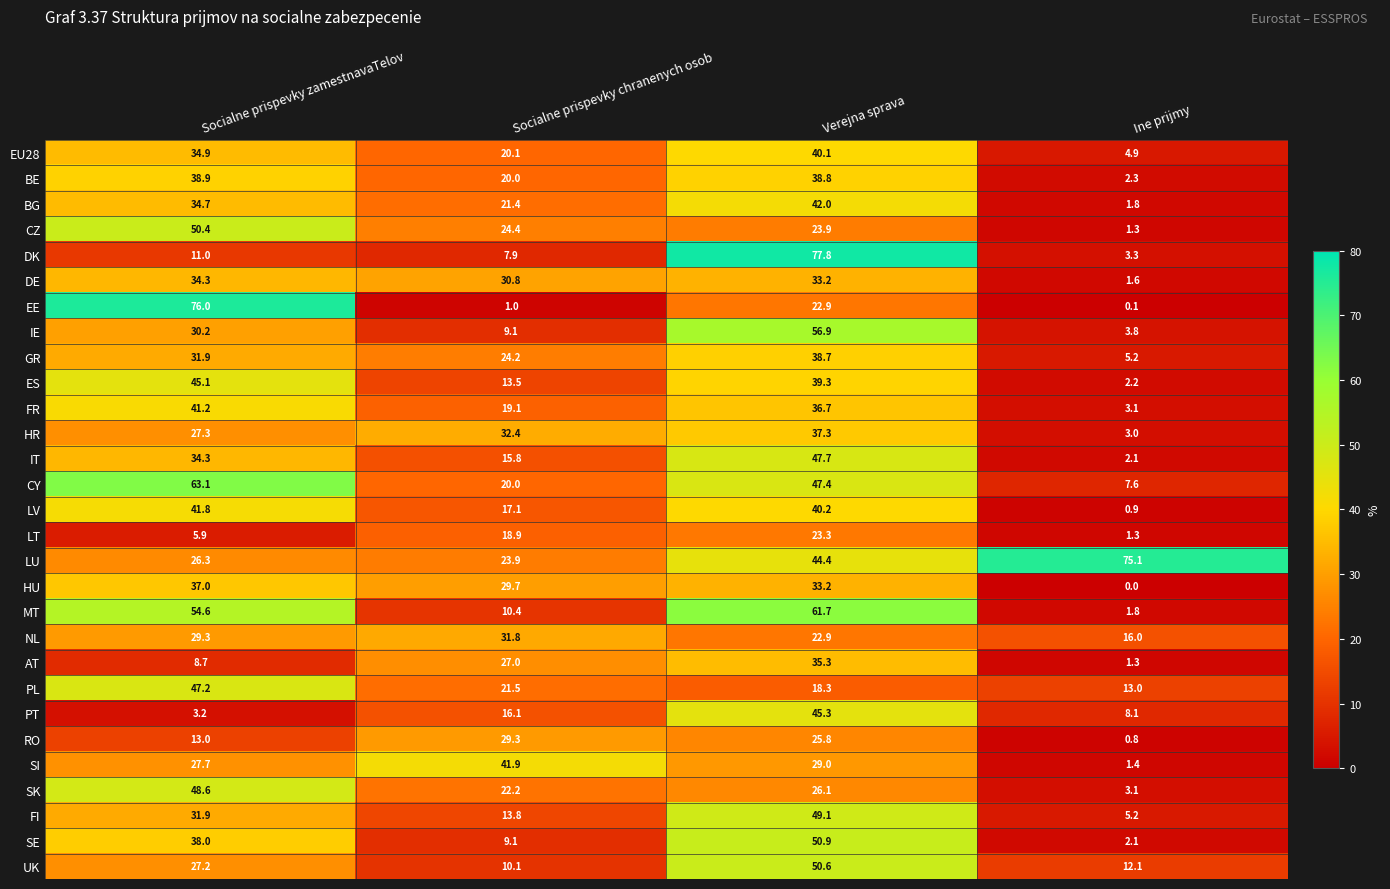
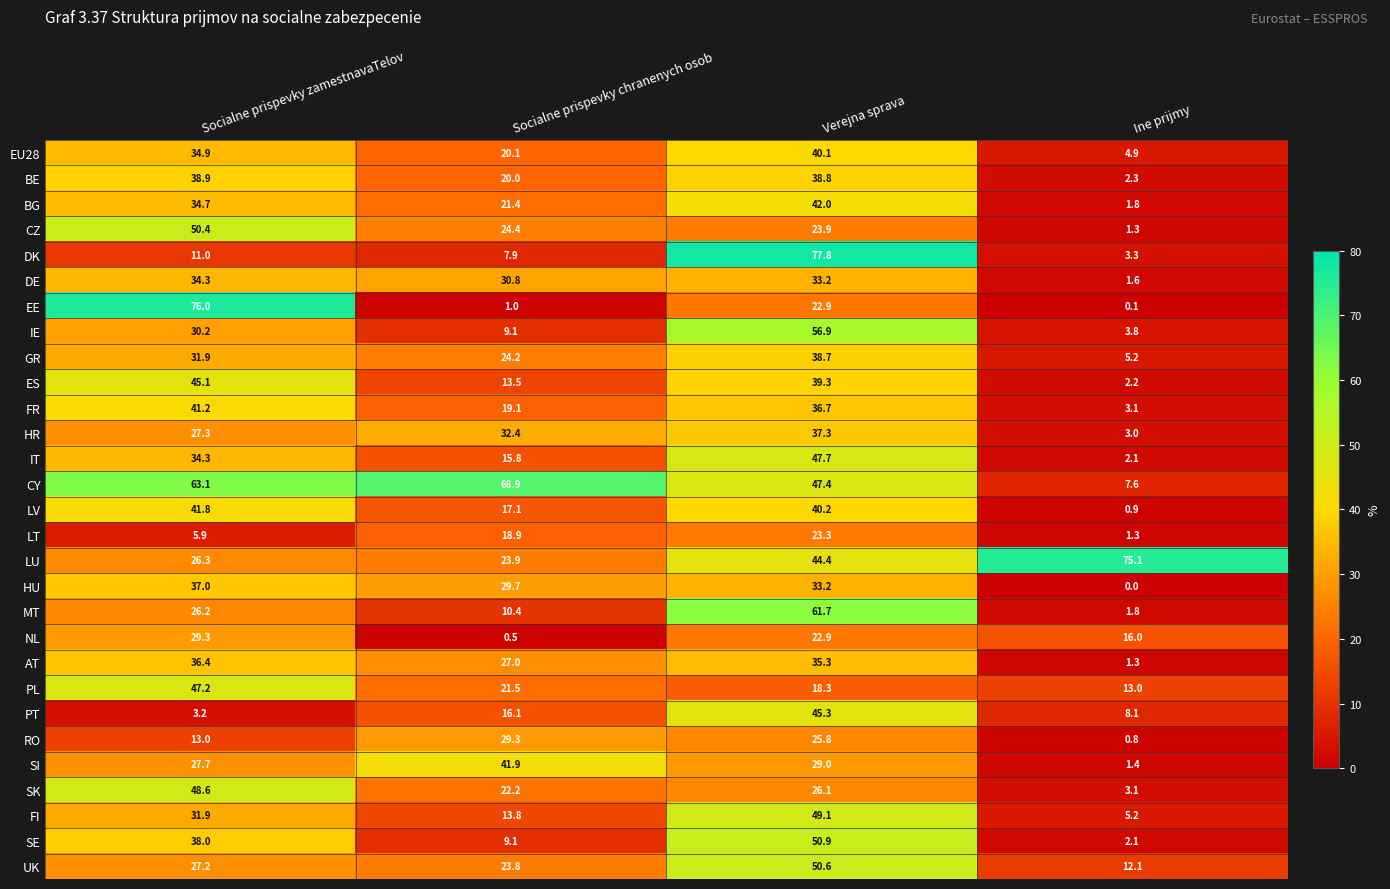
  {
    "EU28": {
      "Socialne prispevky zamestnavaTelov": 34.9,
      "Socialne prispevky chranenych osob": 20.1,
      "Verejna sprava": 40.1,
      "Ine prijmy": 4.9
    },
    "BE": {
      "Socialne prispevky zamestnavaTelov": 38.9,
      "Socialne prispevky chranenych osob": 20.0,
      "Verejna sprava": 38.8,
      "Ine prijmy": 2.3
    },
    "BG": {
      "Socialne prispevky zamestnavaTelov": 34.7,
      "Socialne prispevky chranenych osob": 21.4,
      "Verejna sprava": 42.0,
      "Ine prijmy": 1.8
    },
    "CZ": {
      "Socialne prispevky zamestnavaTelov": 50.4,
      "Socialne prispevky chranenych osob": 24.4,
      "Verejna sprava": 23.9,
      "Ine prijmy": 1.3
    },
    "DK": {
      "Socialne prispevky zamestnavaTelov": 11.0,
      "Socialne prispevky chranenych osob": 7.9,
      "Verejna sprava": 77.8,
      "Ine prijmy": 3.3
    },
    "DE": {
      "Socialne prispevky zamestnavaTelov": 34.3,
      "Socialne prispevky chranenych osob": 30.8,
      "Verejna sprava": 33.2,
      "Ine prijmy": 1.6
    },
    "EE": {
      "Socialne prispevky zamestnavaTelov": 76.0,
      "Socialne prispevky chranenych osob": 1.0,
      "Verejna sprava": 22.9,
      "Ine prijmy": 0.1
    },
    "IE": {
      "Socialne prispevky zamestnavaTelov": 30.2,
      "Socialne prispevky chranenych osob": 9.1,
      "Verejna sprava": 56.9,
      "Ine prijmy": 3.8
    },
    "GR": {
      "Socialne prispevky zamestnavaTelov": 31.9,
      "Socialne prispevky chranenych osob": 24.2,
      "Verejna sprava": 38.7,
      "Ine prijmy": 5.2
    },
    "ES": {
      "Socialne prispevky zamestnavaTelov": 45.1,
      "Socialne prispevky chranenych osob": 13.5,
      "Verejna sprava": 39.3,
      "Ine prijmy": 2.2
    },
    "FR": {
      "Socialne prispevky zamestnavaTelov": 41.2,
      "Socialne prispevky chranenych osob": 19.1,
      "Verejna sprava": 36.7,
      "Ine prijmy": 3.1
    },
    "HR": {
      "Socialne prispevky zamestnavaTelov": 27.3,
      "Socialne prispevky chranenych osob": 32.4,
      "Verejna sprava": 37.3,
      "Ine prijmy": 3.0
    },
    "IT": {
      "Socialne prispevky zamestnavaTelov": 34.3,
      "Socialne prispevky chranenych osob": 15.8,
      "Verejna sprava": 47.7,
      "Ine prijmy": 2.1
    },
    "CY": {
      "Socialne prispevky zamestnavaTelov": 63.1,
-     "Socialne prispevky chranenych osob": 20.0,
+     "Socialne prispevky chranenych osob": 68.9,
      "Verejna sprava": 47.4,
      "Ine prijmy": 7.6
    },
    "LV": {
      "Socialne prispevky zamestnavaTelov": 41.8,
      "Socialne prispevky chranenych osob": 17.1,
      "Verejna sprava": 40.2,
      "Ine prijmy": 0.9
    },
    "LT": {
      "Socialne prispevky zamestnavaTelov": 5.9,
      "Socialne prispevky chranenych osob": 18.9,
      "Verejna sprava": 23.3,
      "Ine prijmy": 1.3
    },
    "LU": {
      "Socialne prispevky zamestnavaTelov": 26.3,
      "Socialne prispevky chranenych osob": 23.9,
      "Verejna sprava": 44.4,
      "Ine prijmy": 75.1
    },
    "HU": {
      "Socialne prispevky zamestnavaTelov": 37.0,
      "Socialne prispevky chranenych osob": 29.7,
      "Verejna sprava": 33.2,
      "Ine prijmy": 0.0
    },
    "MT": {
-     "Socialne prispevky zamestnavaTelov": 54.6,
+     "Socialne prispevky zamestnavaTelov": 26.2,
      "Socialne prispevky chranenych osob": 10.4,
      "Verejna sprava": 61.7,
      "Ine prijmy": 1.8
    },
    "NL": {
      "Socialne prispevky zamestnavaTelov": 29.3,
-     "Socialne prispevky chranenych osob": 31.8,
+     "Socialne prispevky chranenych osob": 0.5,
      "Verejna sprava": 22.9,
      "Ine prijmy": 16.0
    },
    "AT": {
-     "Socialne prispevky zamestnavaTelov": 8.7,
+     "Socialne prispevky zamestnavaTelov": 36.4,
      "Socialne prispevky chranenych osob": 27.0,
      "Verejna sprava": 35.3,
      "Ine prijmy": 1.3
    },
    "PL": {
      "Socialne prispevky zamestnavaTelov": 47.2,
      "Socialne prispevky chranenych osob": 21.5,
      "Verejna sprava": 18.3,
      "Ine prijmy": 13.0
    },
    "PT": {
      "Socialne prispevky zamestnavaTelov": 3.2,
      "Socialne prispevky chranenych osob": 16.1,
      "Verejna sprava": 45.3,
      "Ine prijmy": 8.1
    },
    "RO": {
      "Socialne prispevky zamestnavaTelov": 13.0,
      "Socialne prispevky chranenych osob": 29.3,
      "Verejna sprava": 25.8,
      "Ine prijmy": 0.8
    },
    "SI": {
      "Socialne prispevky zamestnavaTelov": 27.7,
      "Socialne prispevky chranenych osob": 41.9,
      "Verejna sprava": 29.0,
      "Ine prijmy": 1.4
    },
    "SK": {
      "Socialne prispevky zamestnavaTelov": 48.6,
      "Socialne prispevky chranenych osob": 22.2,
      "Verejna sprava": 26.1,
      "Ine prijmy": 3.1
    },
    "FI": {
      "Socialne prispevky zamestnavaTelov": 31.9,
      "Socialne prispevky chranenych osob": 13.8,
      "Verejna sprava": 49.1,
      "Ine prijmy": 5.2
    },
    "SE": {
      "Socialne prispevky zamestnavaTelov": 38.0,
      "Socialne prispevky chranenych osob": 9.1,
      "Verejna sprava": 50.9,
      "Ine prijmy": 2.1
    },
    "UK": {
      "Socialne prispevky zamestnavaTelov": 27.2,
-     "Socialne prispevky chranenych osob": 10.1,
+     "Socialne prispevky chranenych osob": 23.8,
      "Verejna sprava": 50.6,
      "Ine prijmy": 12.1
    }
  }
